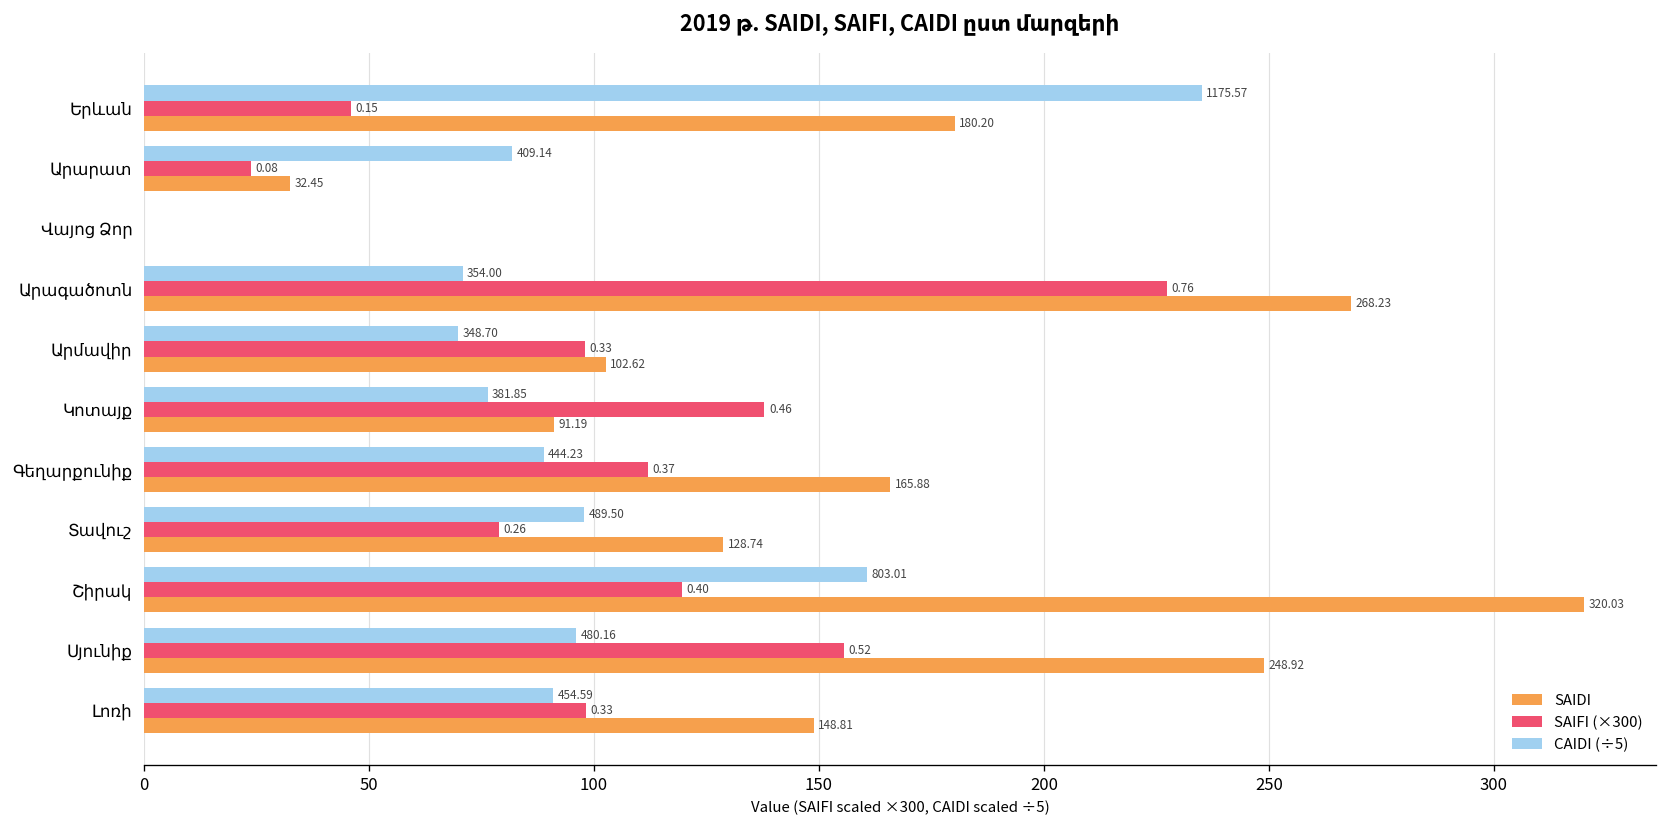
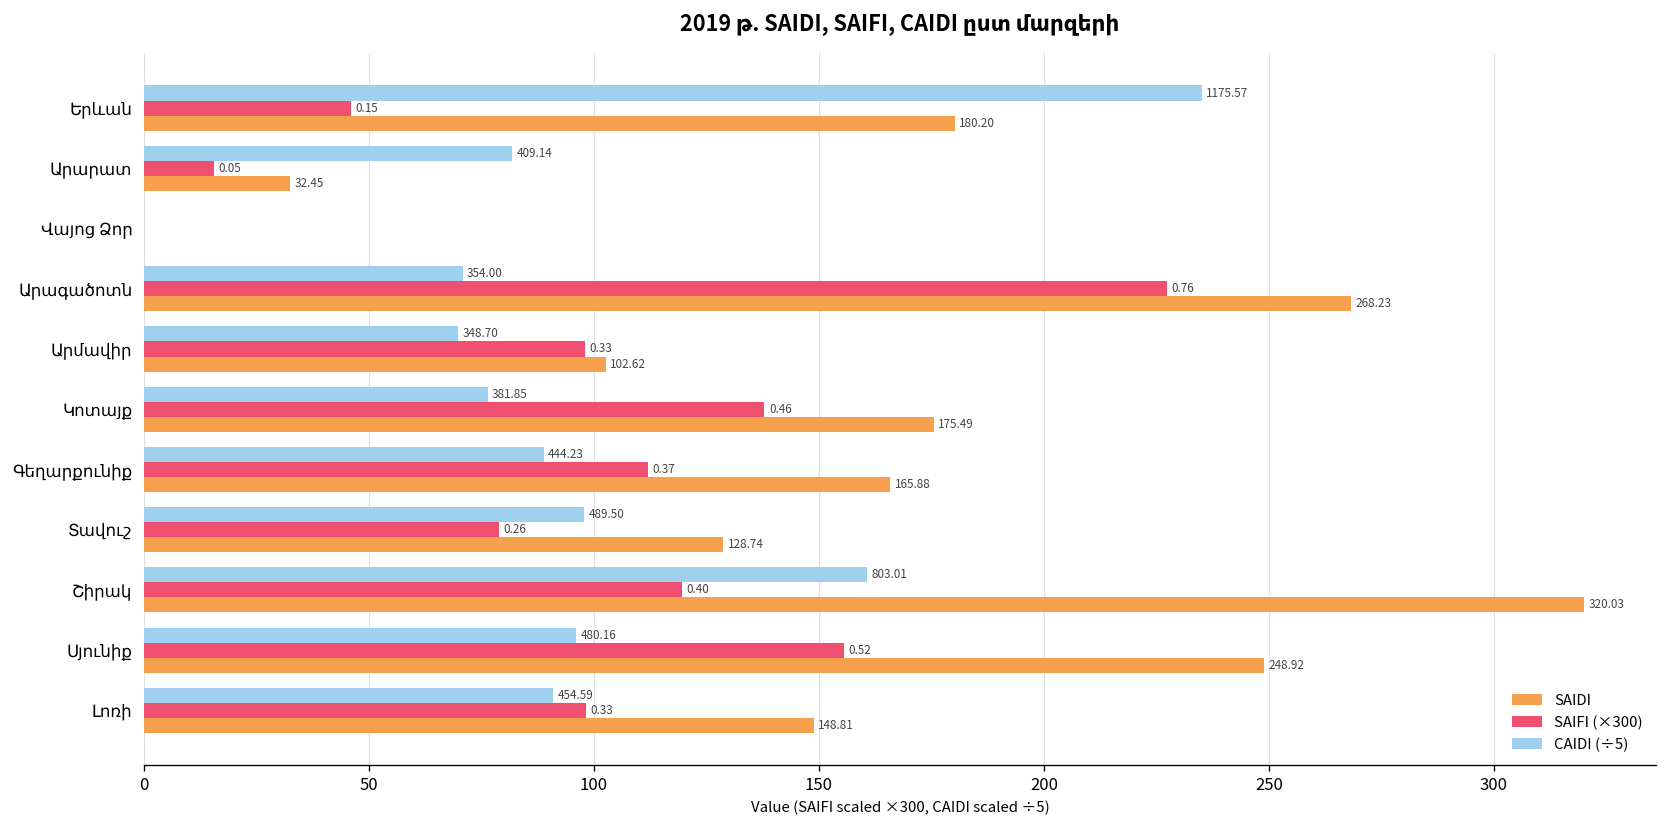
  {
    "SAIDI": {
      "Երևան": 180.20,
      "Արարատ": 32.45,
      "Արագածոտն": 268.23,
      "Արմավիր": 102.62,
-     "Կոտայք": 91.19,
+     "Կոտայք": 175.49,
      "Գեղարքունիք": 165.88,
      "Տավուշ": 128.74,
      "Շիրակ": 320.03,
      "Սյունիք": 248.92,
      "Լոռի": 148.81
    },
    "SAIFI (×300)": {
-     "Արարատ": 0.08
+     "Արարատ": 0.05
    },
    "CAIDI (÷5)": {
      "Վայոց Ձոր": 0
    }
  }
